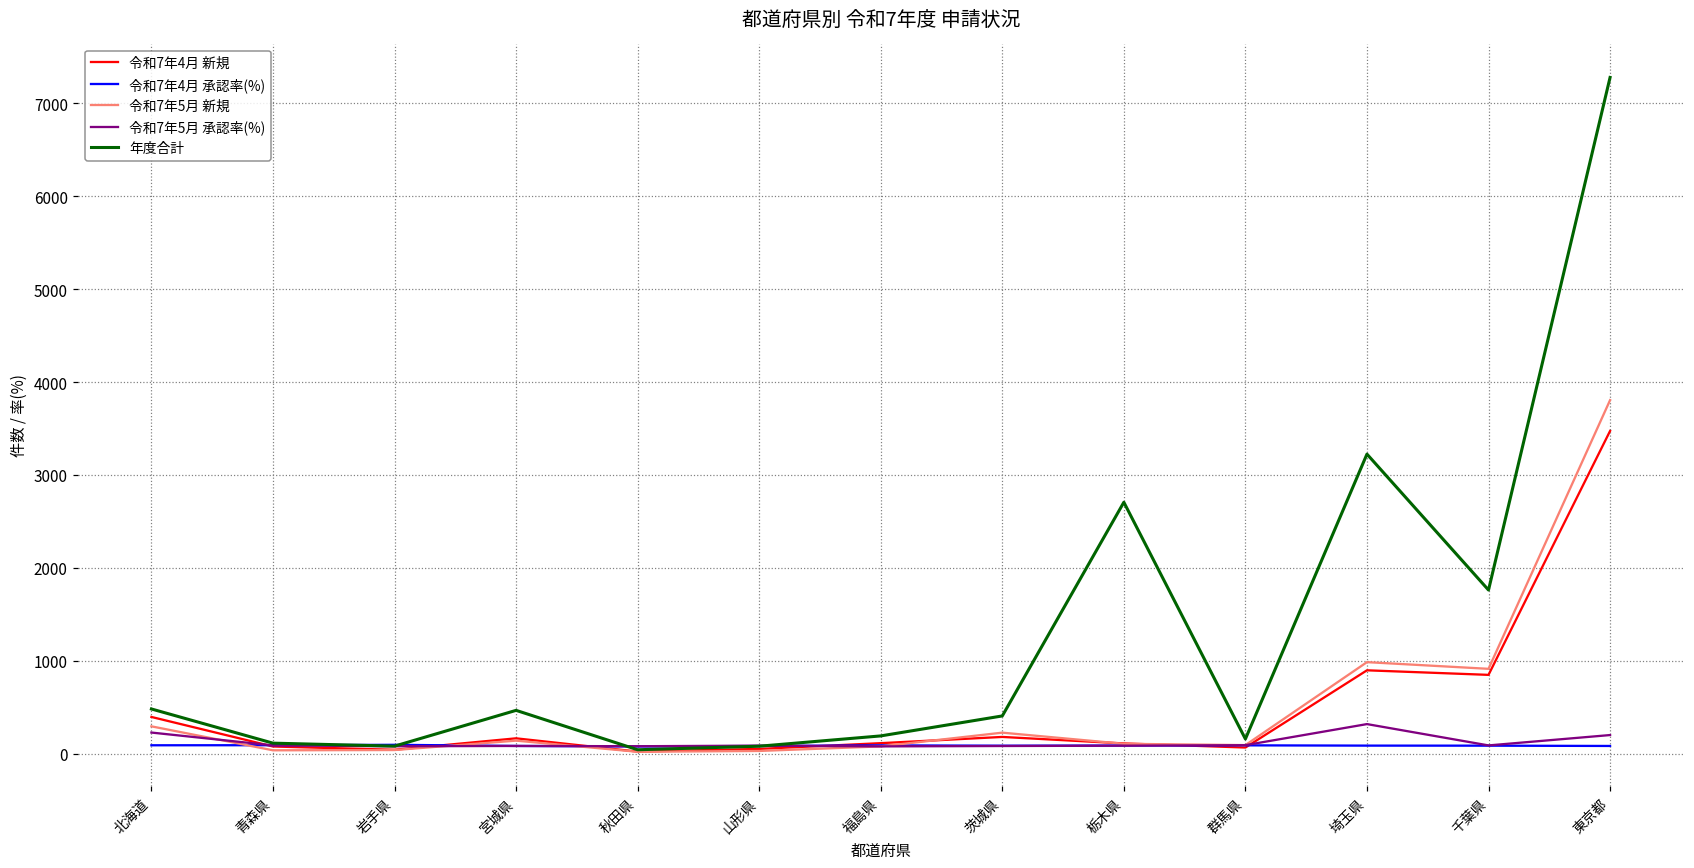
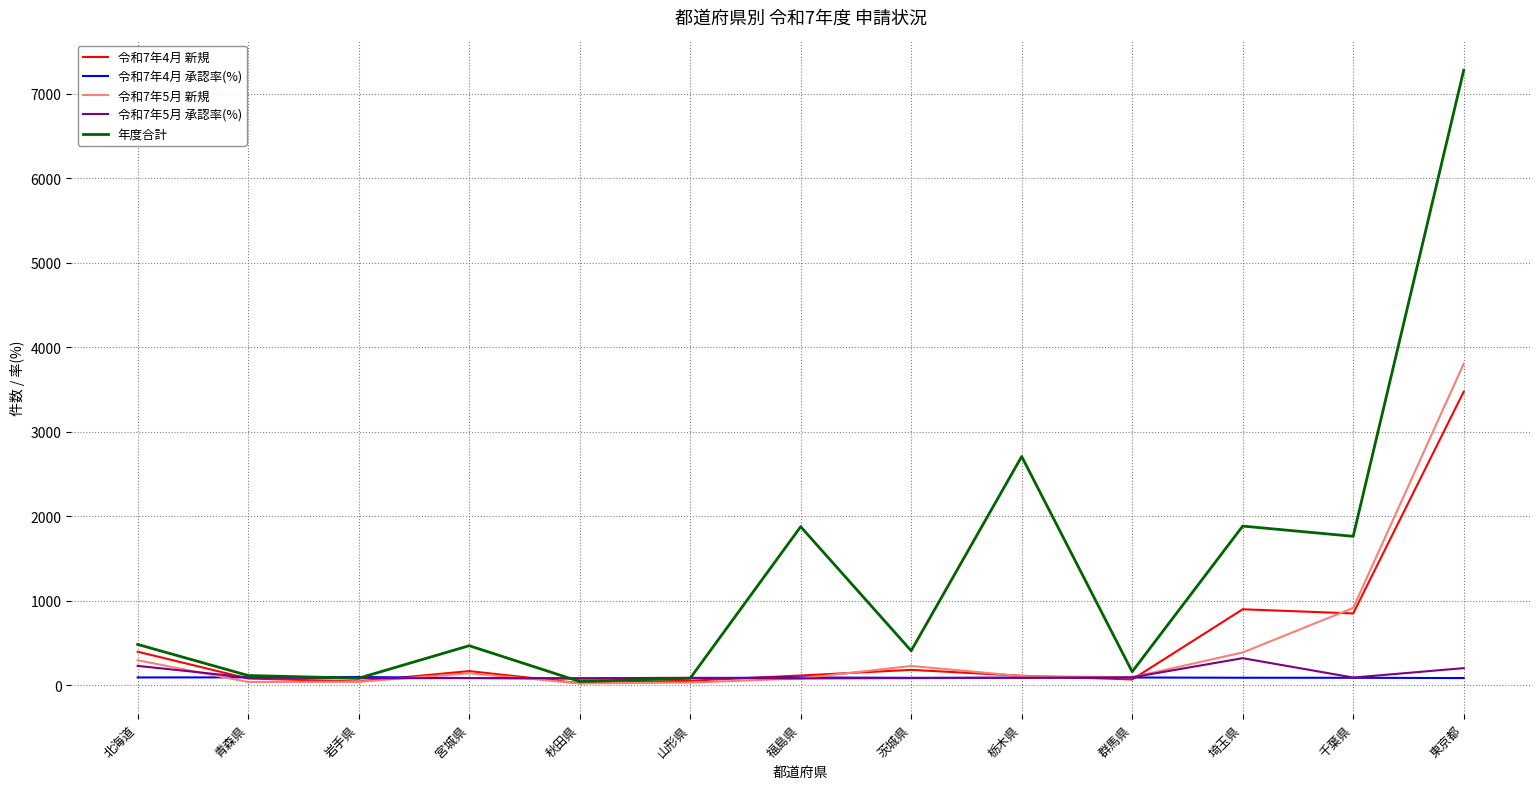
  {
    "令和7年4月 新規": {
      "北海道": 400,
      "茨城県": 200,
      "埼玉県": 900,
      "千葉県": 800,
      "東京都": 3500
    },
    "令和7年4月 承認率(%)": {
      "北海道": 100,
      "埼玉県": 100,
      "東京都": 100
    },
    "令和7年5月 新規": {
      "北海道": 300,
      "青森県": 0,
      "茨城県": 200,
-     "埼玉県": 1000,
+     "埼玉県": 400,
      "千葉県": 900,
      "東京都": 3800
    },
    "令和7年5月 承認率(%)": {
      "北海道": 200,
      "埼玉県": 300,
      "東京都": 200
    },
    "年度合計": {
      "北海道": 500,
      "宮城県": 500,
-     "福島県": 200,
+     "福島県": 1900,
      "茨城県": 400,
      "栃木県": 2700,
      "群馬県": 200,
-     "埼玉県": 3200,
+     "埼玉県": 1900,
      "千葉県": 1800,
      "東京都": 7300
    }
  }
